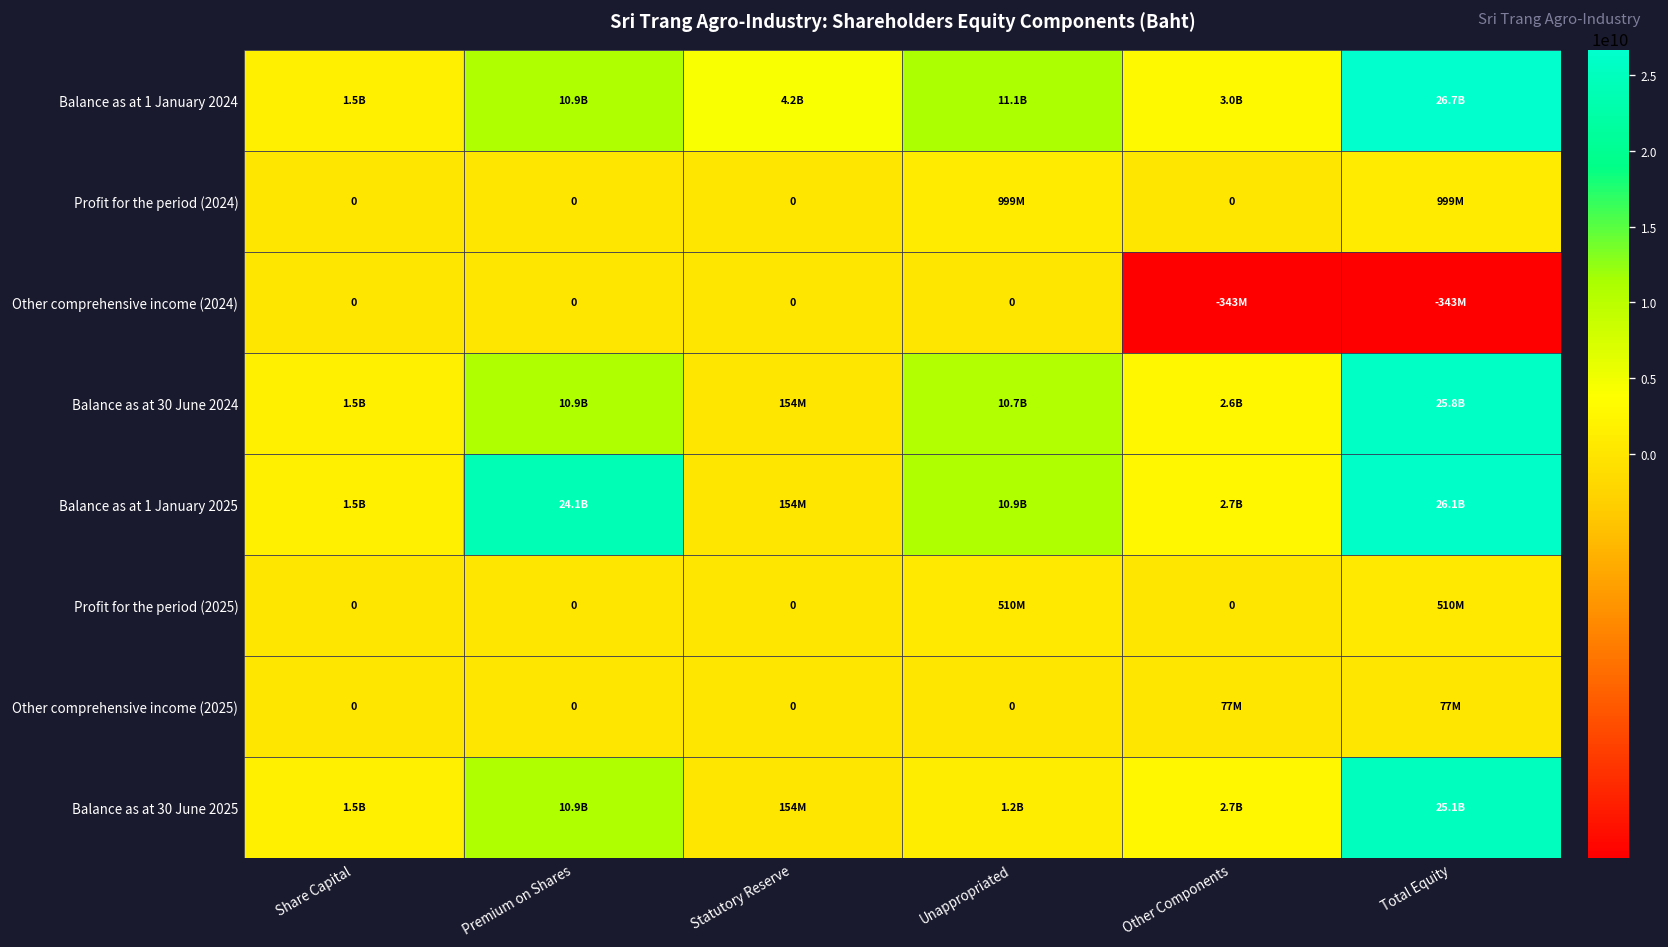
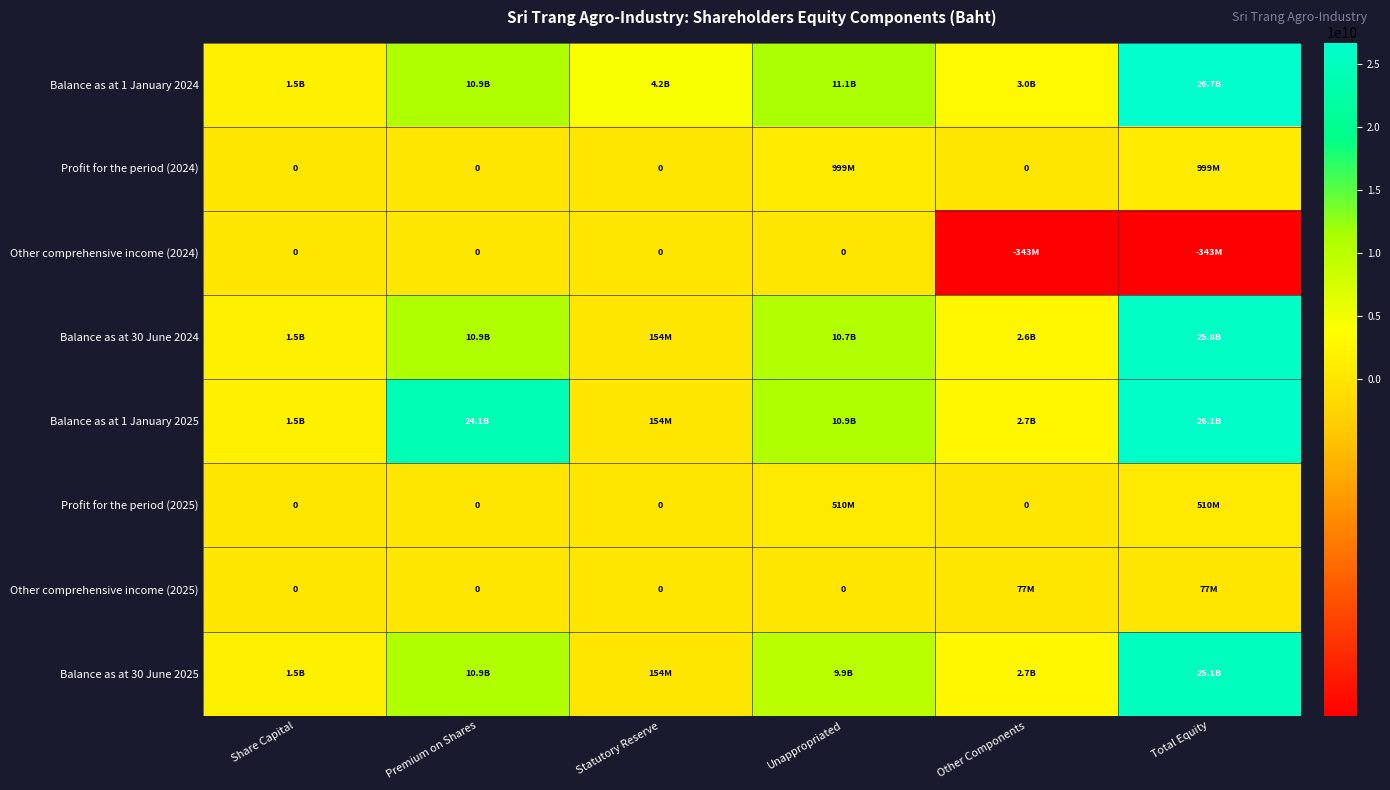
  {
    "Balance as at 1 January 2024": {
      "Share Capital": "1.5B",
      "Premium on Shares": "10.9B",
      "Statutory Reserve": "4.2B",
      "Unappropriated": "11.1B",
      "Other Components": "3.0B",
      "Total Equity": "26.7B"
    },
    "Profit for the period (2024)": {
      "Share Capital": "0",
      "Premium on Shares": "0",
      "Statutory Reserve": "0",
      "Unappropriated": "999M",
      "Other Components": "0",
      "Total Equity": "999M"
    },
    "Other comprehensive income (2024)": {
      "Share Capital": "0",
      "Premium on Shares": "0",
      "Statutory Reserve": "0",
      "Unappropriated": "0",
      "Other Components": "-343M",
      "Total Equity": "-343M"
    },
    "Balance as at 30 June 2024": {
      "Share Capital": "1.5B",
      "Premium on Shares": "10.9B",
      "Statutory Reserve": "154M",
      "Unappropriated": "10.7B",
      "Other Components": "2.6B",
      "Total Equity": "25.8B"
    },
    "Balance as at 1 January 2025": {
      "Share Capital": "1.5B",
      "Premium on Shares": "24.1B",
      "Statutory Reserve": "154M",
      "Unappropriated": "10.9B",
      "Other Components": "2.7B",
      "Total Equity": "26.1B"
    },
    "Profit for the period (2025)": {
      "Share Capital": "0",
      "Premium on Shares": "0",
      "Statutory Reserve": "0",
      "Unappropriated": "510M",
      "Other Components": "0",
      "Total Equity": "510M"
    },
    "Other comprehensive income (2025)": {
      "Share Capital": "0",
      "Premium on Shares": "0",
      "Statutory Reserve": "0",
      "Unappropriated": "0",
      "Other Components": "77M",
      "Total Equity": "77M"
    },
    "Balance as at 30 June 2025": {
      "Share Capital": "1.5B",
      "Premium on Shares": "10.9B",
      "Statutory Reserve": "154M",
-     "Unappropriated": "1.2B",
+     "Unappropriated": "9.9B",
      "Other Components": "2.7B",
      "Total Equity": "25.1B"
    }
  }
